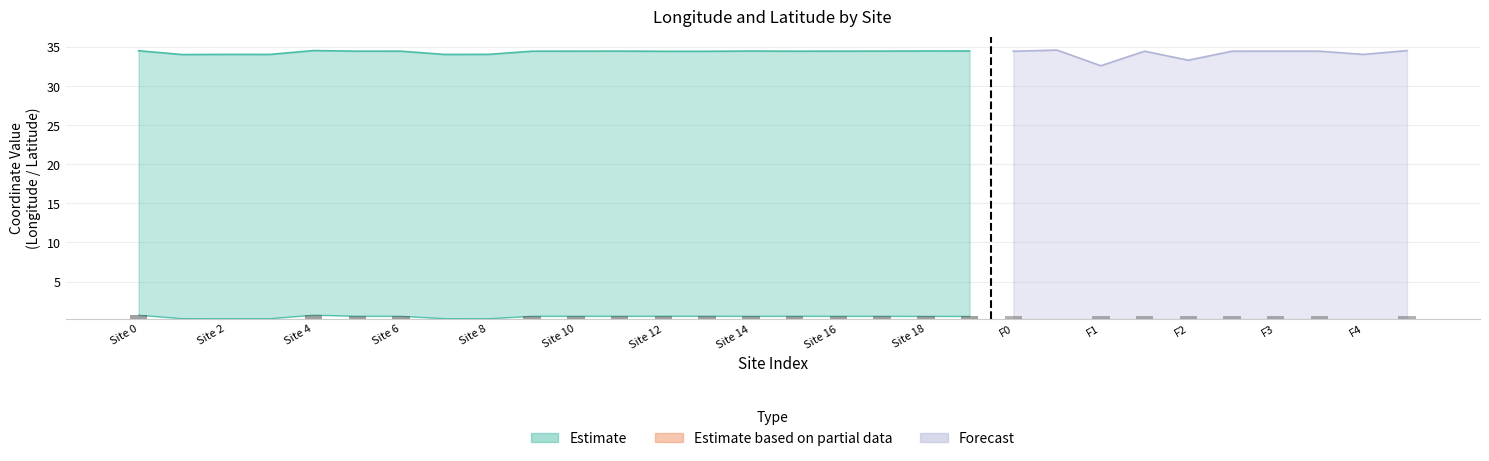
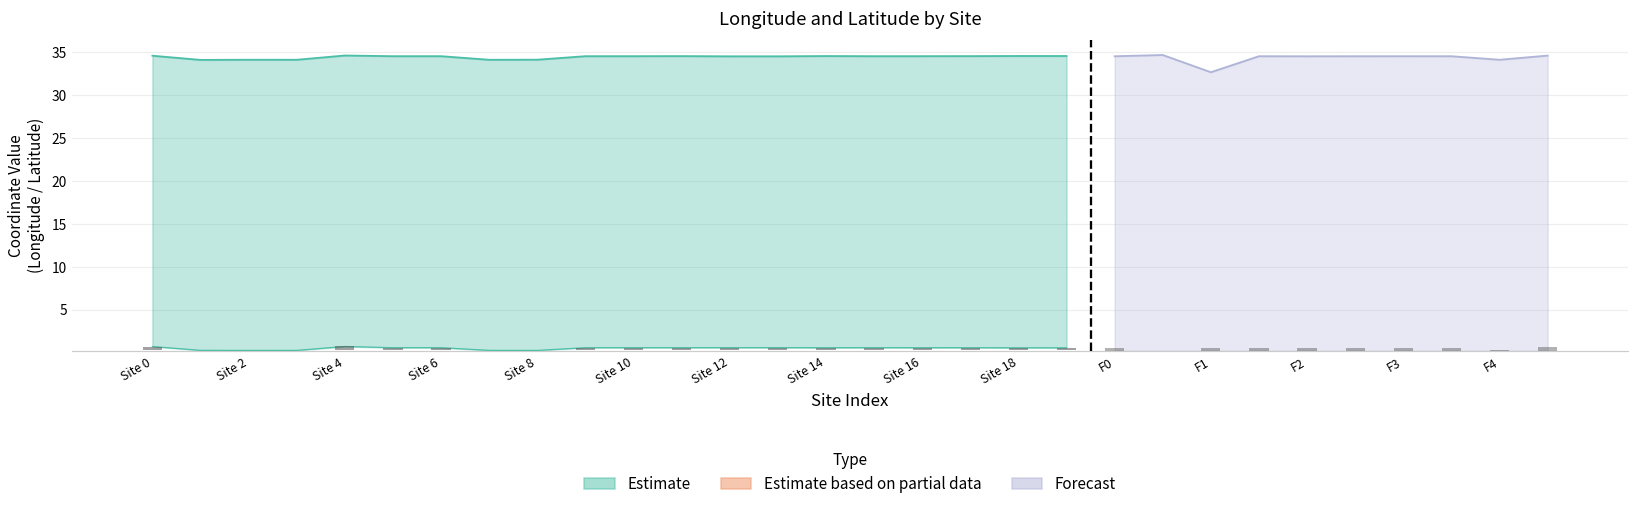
  {
    "Forecast": {
      "F0": 34,
      "F1": 33,
-     "F2": 33,
+     "F2": 34,
      "F3": 34,
      "F4": 34
    }
  }
